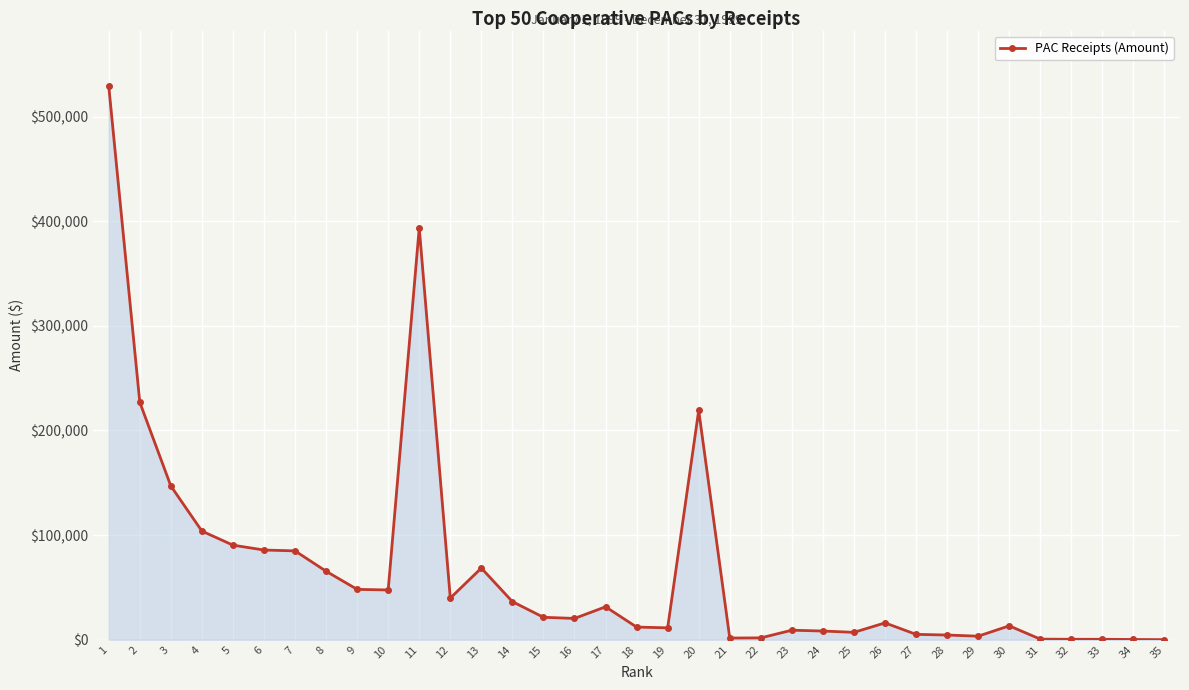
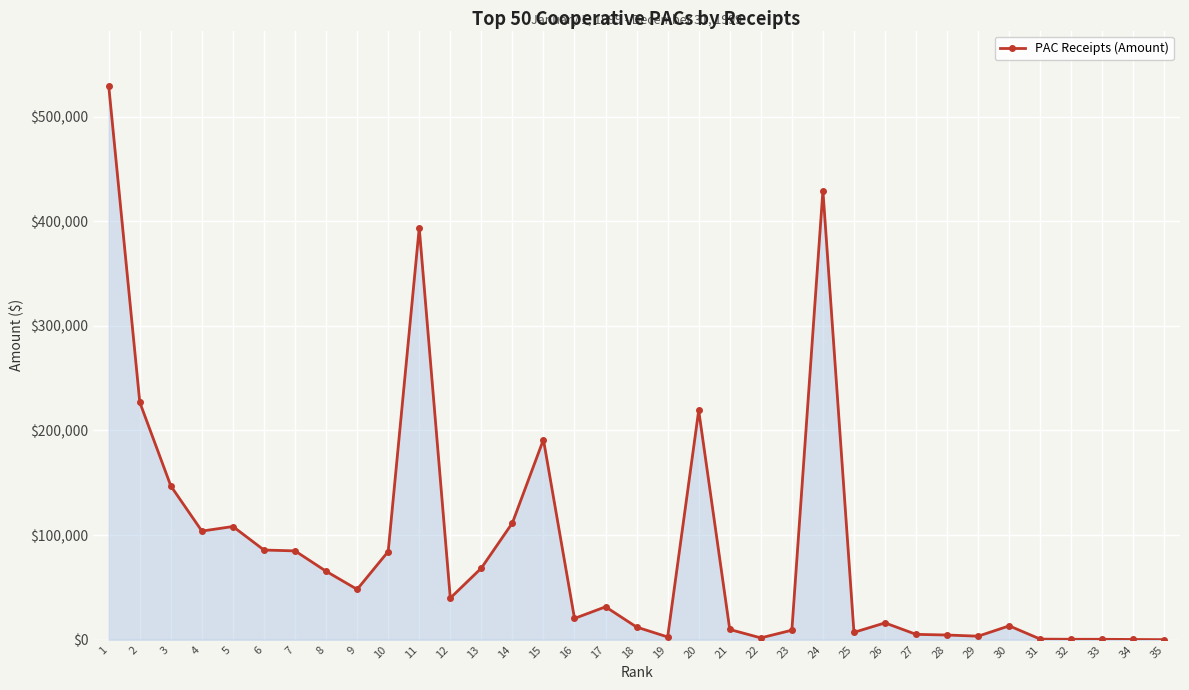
  {
    "1": "$529,000",
    "2": "$227,000",
    "3": "$147,000",
    "4": "$104,000",
-   "5": "$90,000",
+   "5": "$108,000",
    "6": "$86,000",
    "7": "$85,000",
    "8": "$65,000",
    "9": "$48,000",
-   "10": "$48,000",
+   "10": "$84,000",
    "11": "$394,000",
    "12": "$40,000",
    "13": "$68,000",
-   "14": "$36,000",
-   "15": "$21,000",
+   "14": "$112,000",
+   "15": "$191,000",
    "16": "$20,000",
    "17": "$31,000",
    "18": "$12,000",
-   "19": "$11,000",
+   "19": "$3,000",
    "20": "$219,000",
-   "21": "$2,000",
+   "21": "$10,000",
    "22": "$2,000",
    "23": "$9,000",
-   "24": "$8,000",
+   "24": "$429,000",
    "25": "$7,000",
    "26": "$16,000",
    "27": "$5,000",
    "28": "$4,000",
    "29": "$3,000",
    "30": "$13,000",
    "31": "$1,000",
    "32": "$0",
    "33": "$0",
    "34": "$0",
    "35": "$0"
  }
